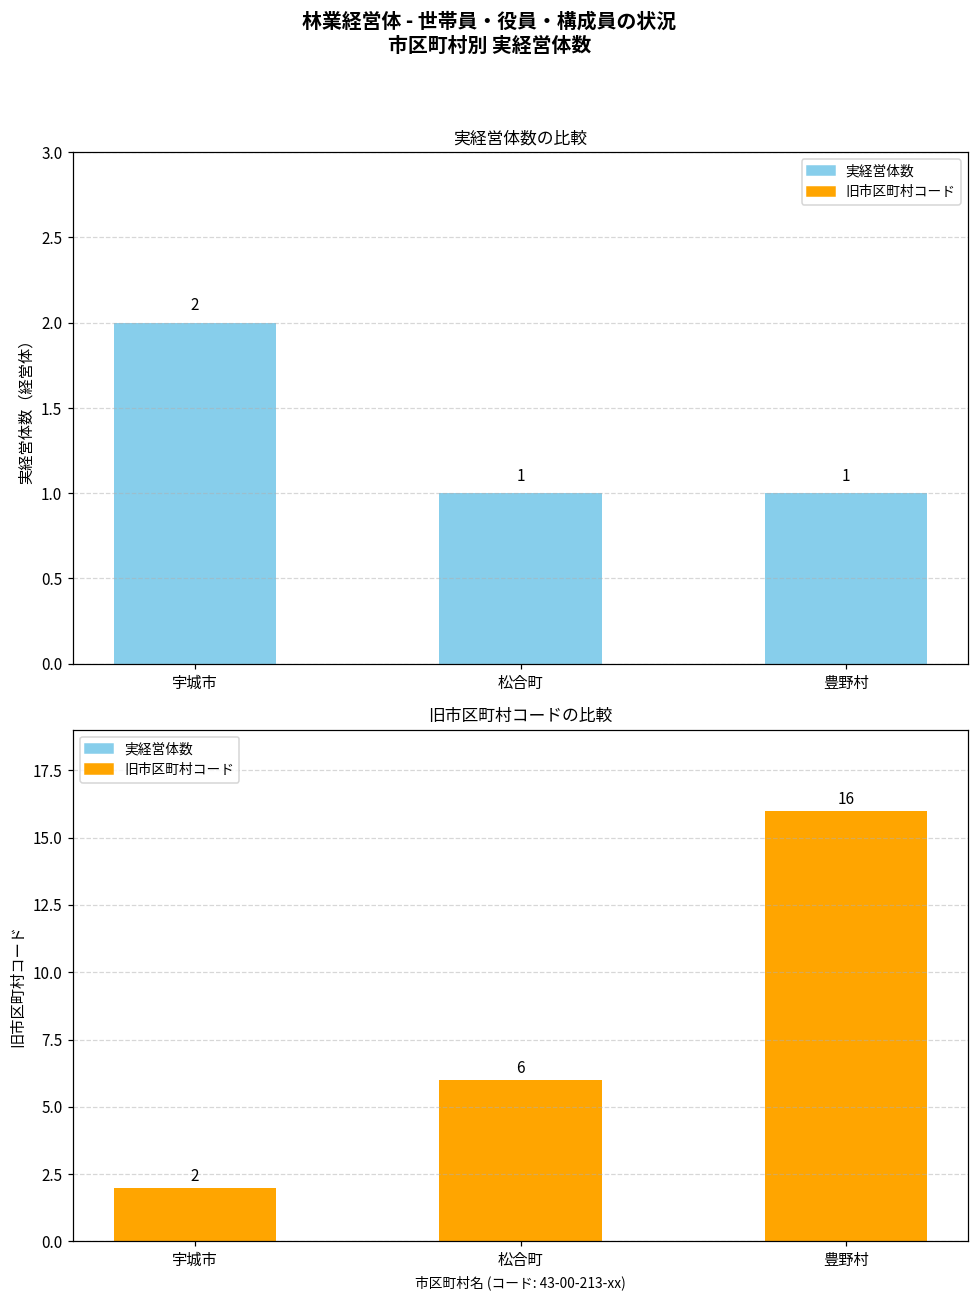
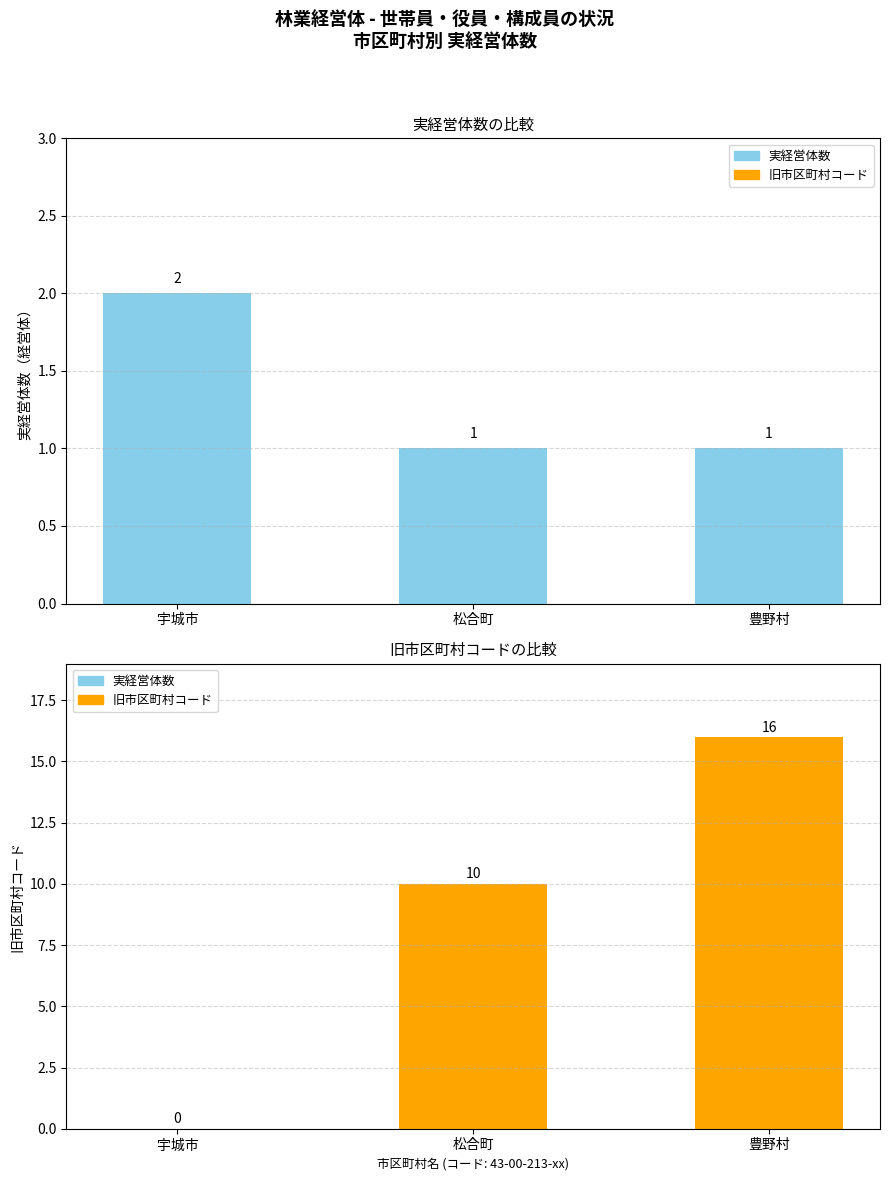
  {
    "実経営体数の比較": {
      "宇城市": 2,
      "松合町": 1,
      "豊野村": 1
    },
    "旧市区町村コードの比較": {
-     "宇城市": 2,
-     "松合町": 6,
+     "宇城市": 0,
+     "松合町": 10,
      "豊野村": 16
    }
  }
